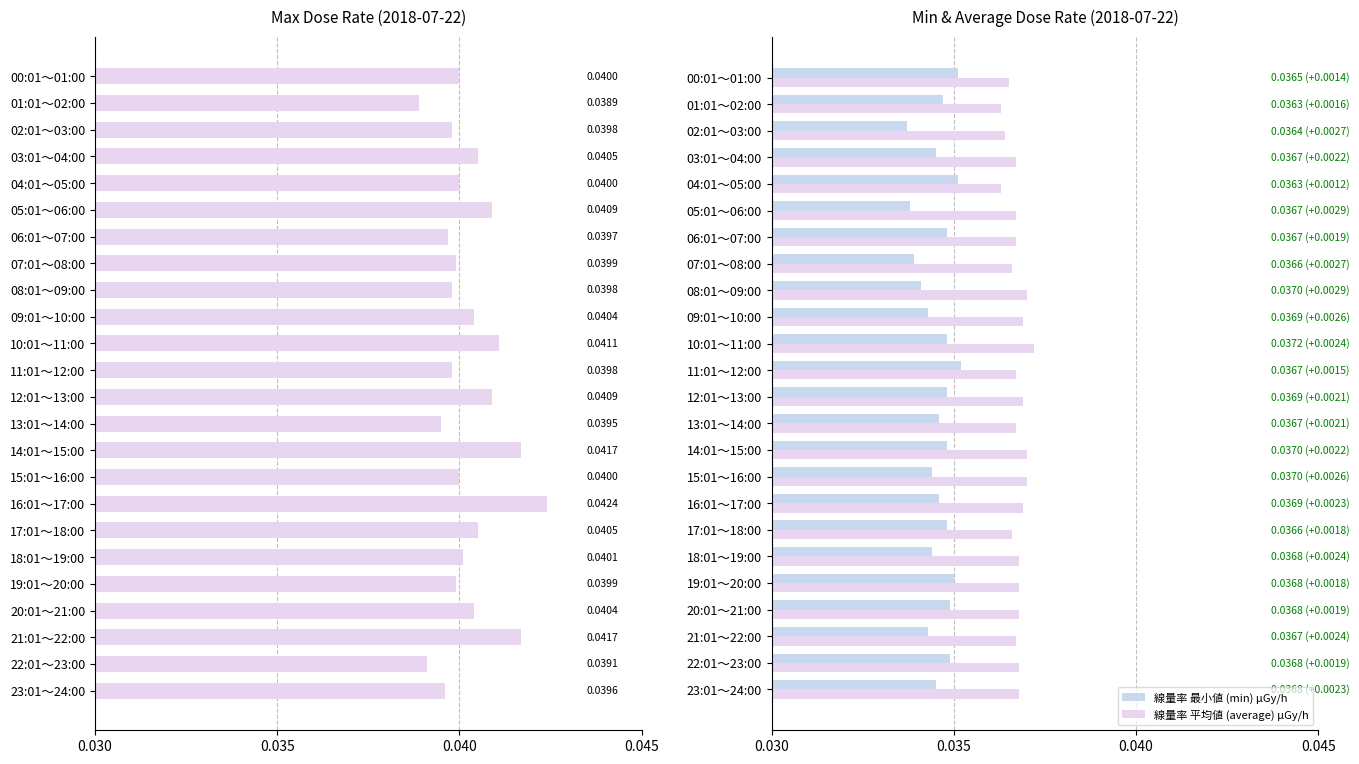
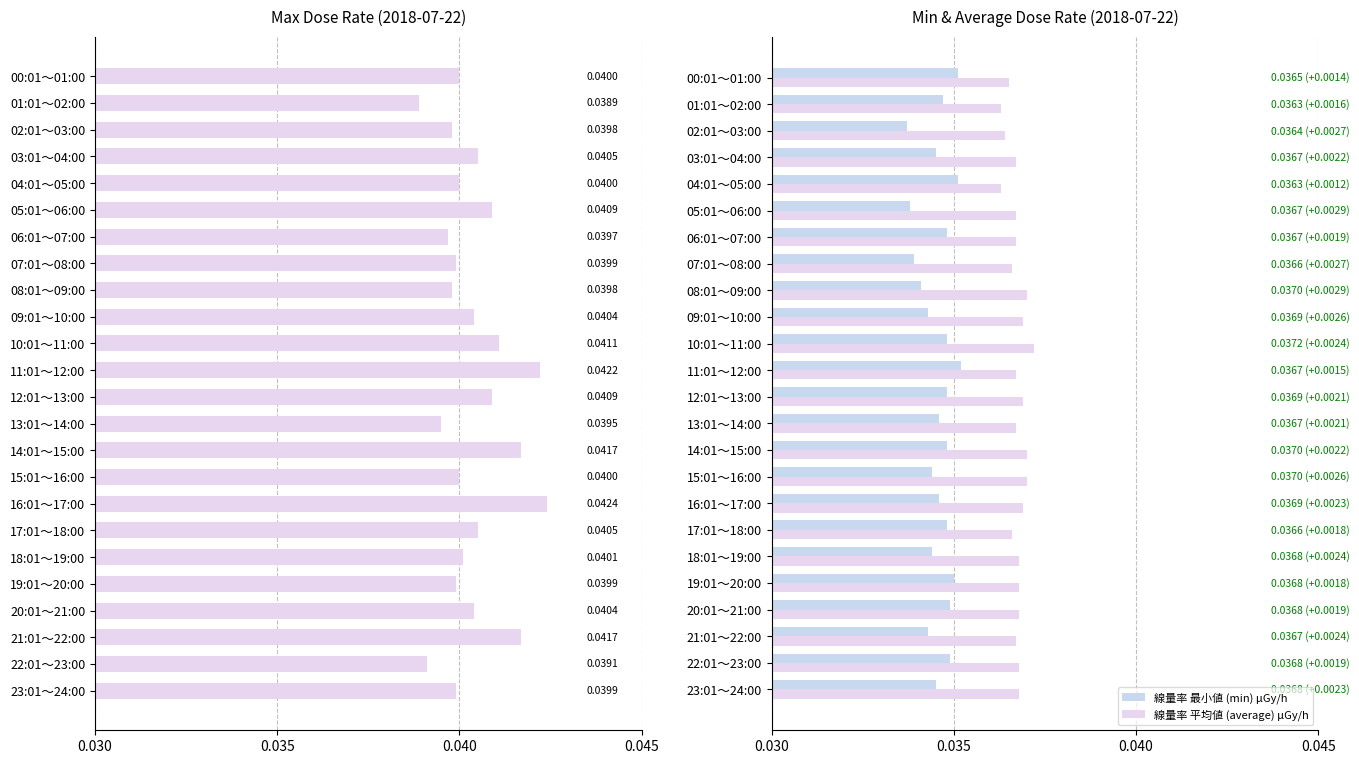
  {
    "Max Dose Rate (2018-07-22)": {
-     "11:01～12:00": 0.0398,
-     "23:01～24:00": 0.0396
+     "11:01～12:00": 0.0422,
+     "23:01～24:00": 0.0399
    }
  }
